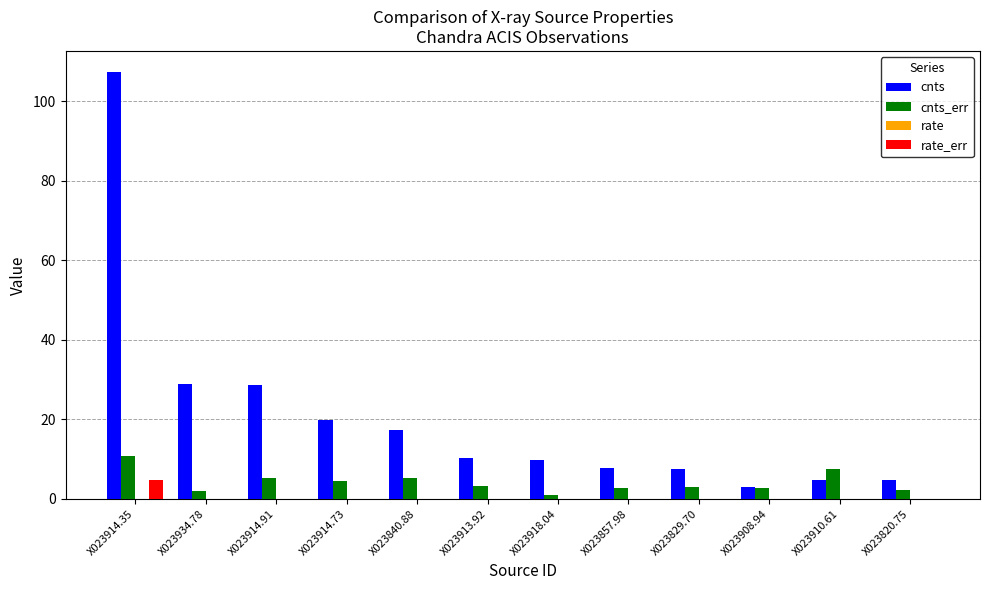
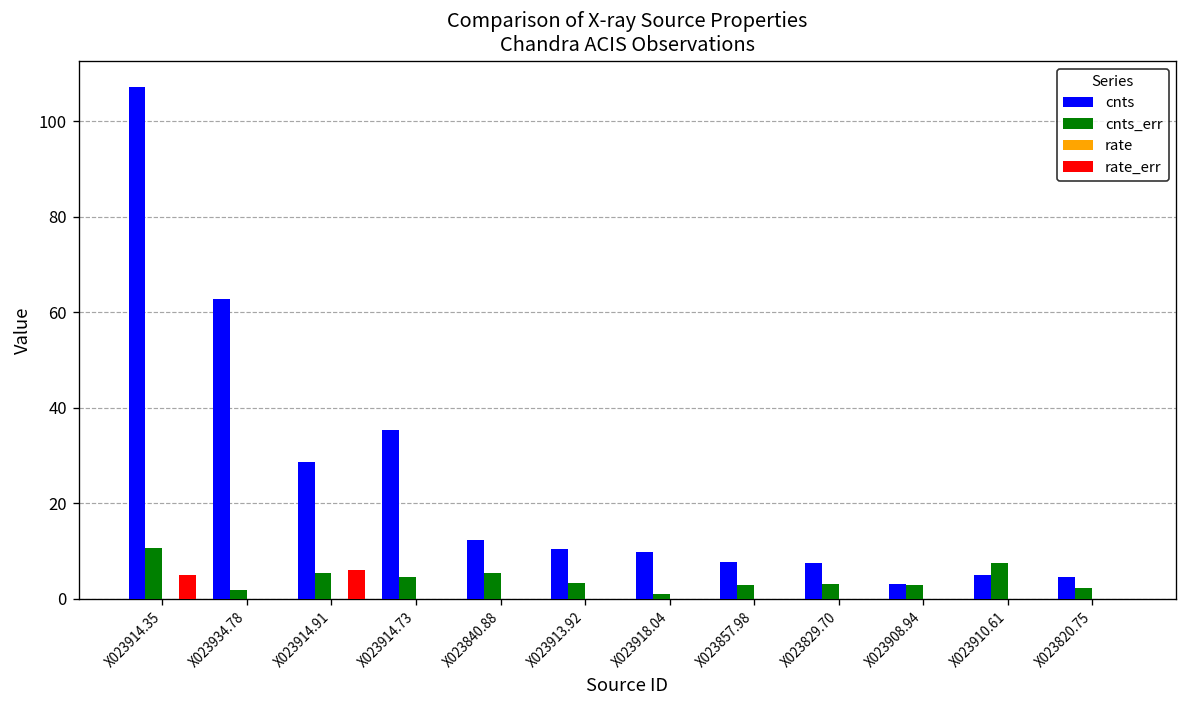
  {
    "cnts": {
      "X023914.35": 107,
-     "X023934.78": 29,
+     "X023934.78": 63,
      "X023914.91": 29,
-     "X023914.73": 20,
-     "X023840.88": 17,
+     "X023914.73": 35,
+     "X023840.88": 12,
      "X023913.92": 10,
      "X023918.04": 10,
      "X023857.98": 8,
      "X023829.70": 7,
      "X023908.94": 3,
      "X023910.61": 5,
      "X023820.75": 5
    },
    "cnts_err": {
      "X023914.35": 11,
      "X023934.78": 2,
      "X023914.91": 5,
      "X023914.73": 4,
      "X023840.88": 5,
      "X023913.92": 3,
      "X023918.04": 1,
      "X023857.98": 3,
      "X023829.70": 3,
      "X023908.94": 3,
      "X023910.61": 8,
      "X023820.75": 2
    },
    "rate_err": {
      "X023914.35": 5,
-     "X023914.91": 0
+     "X023914.91": 6
    }
  }
